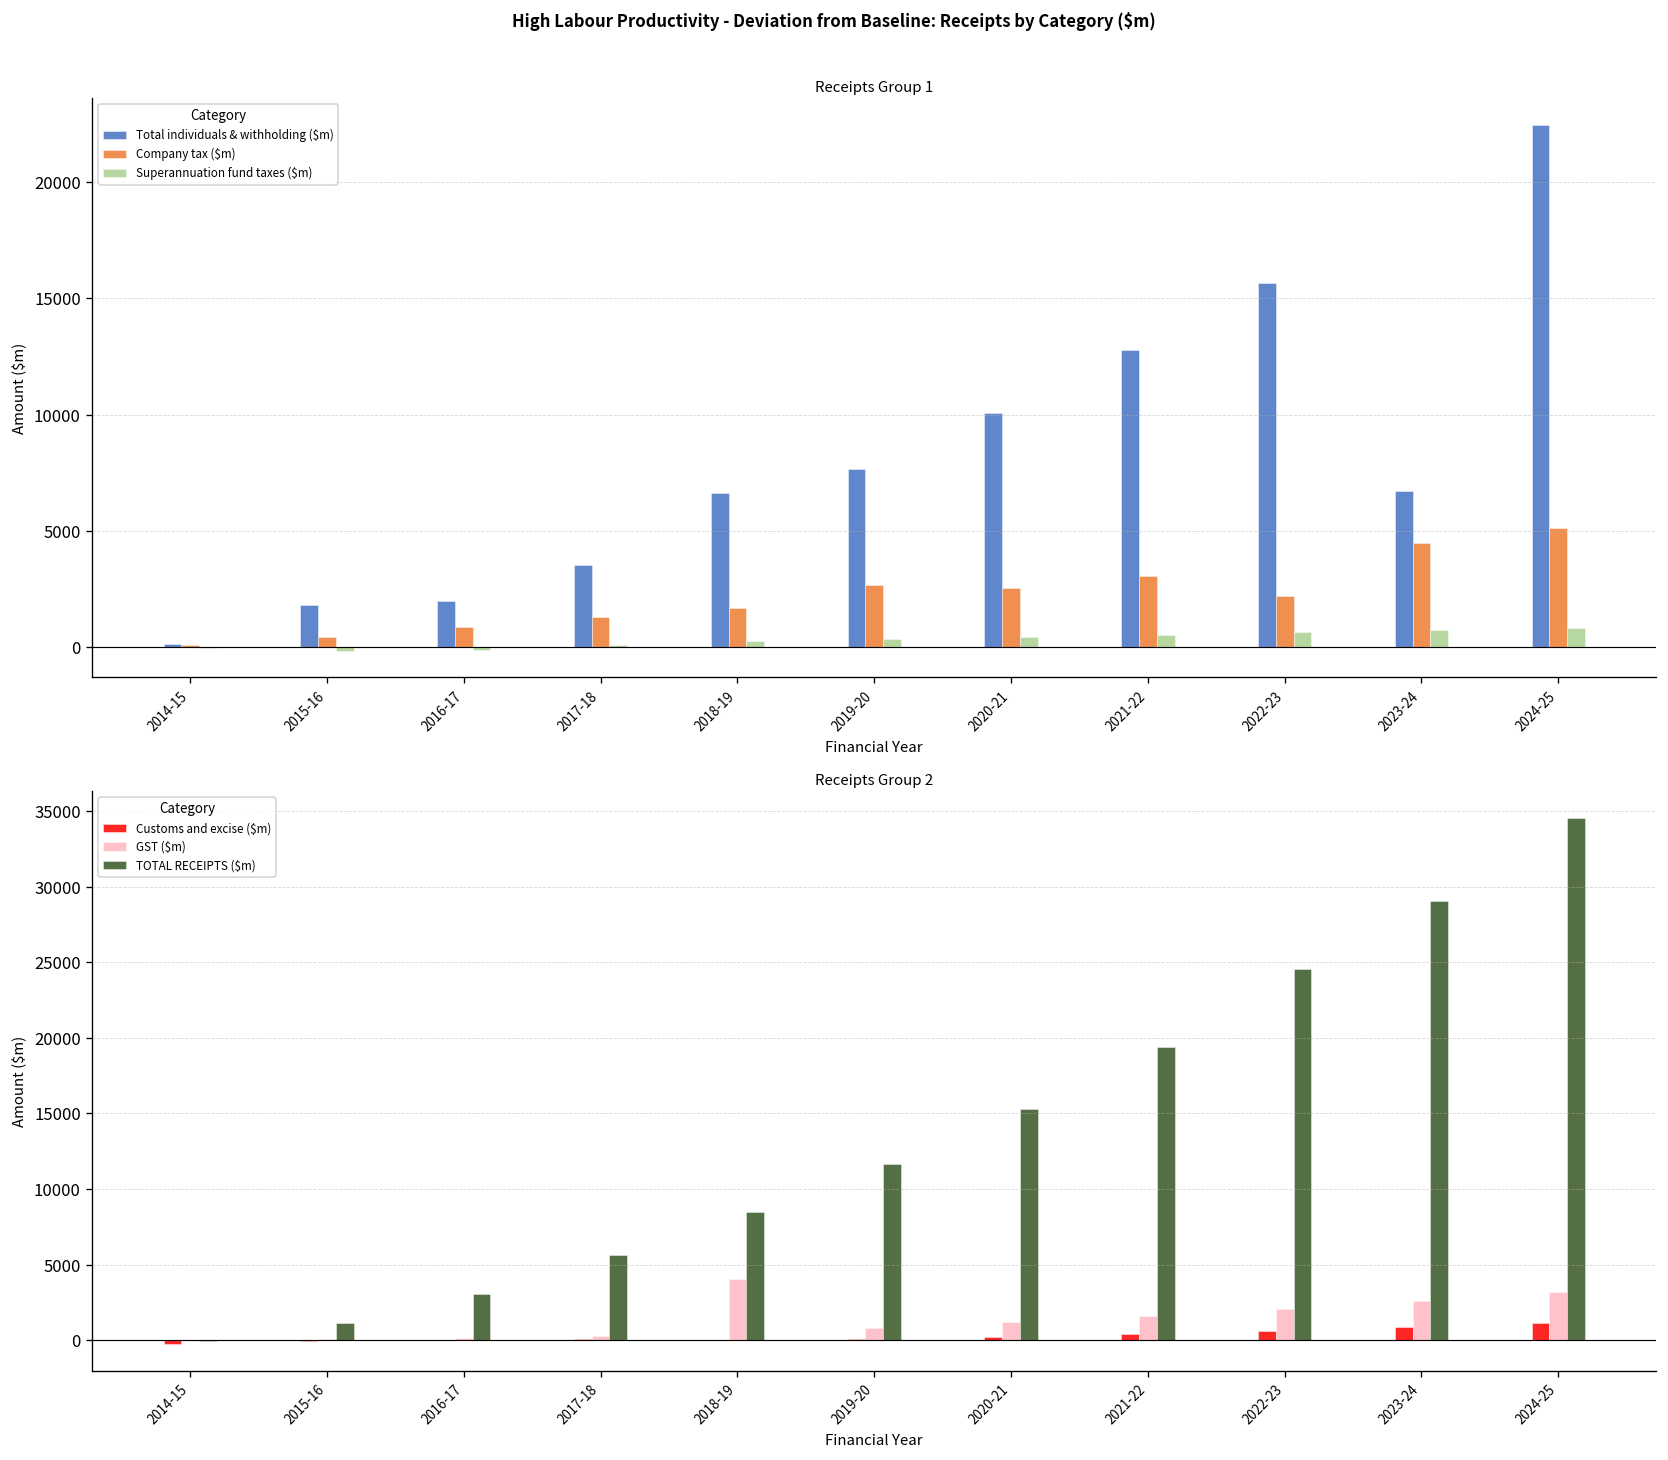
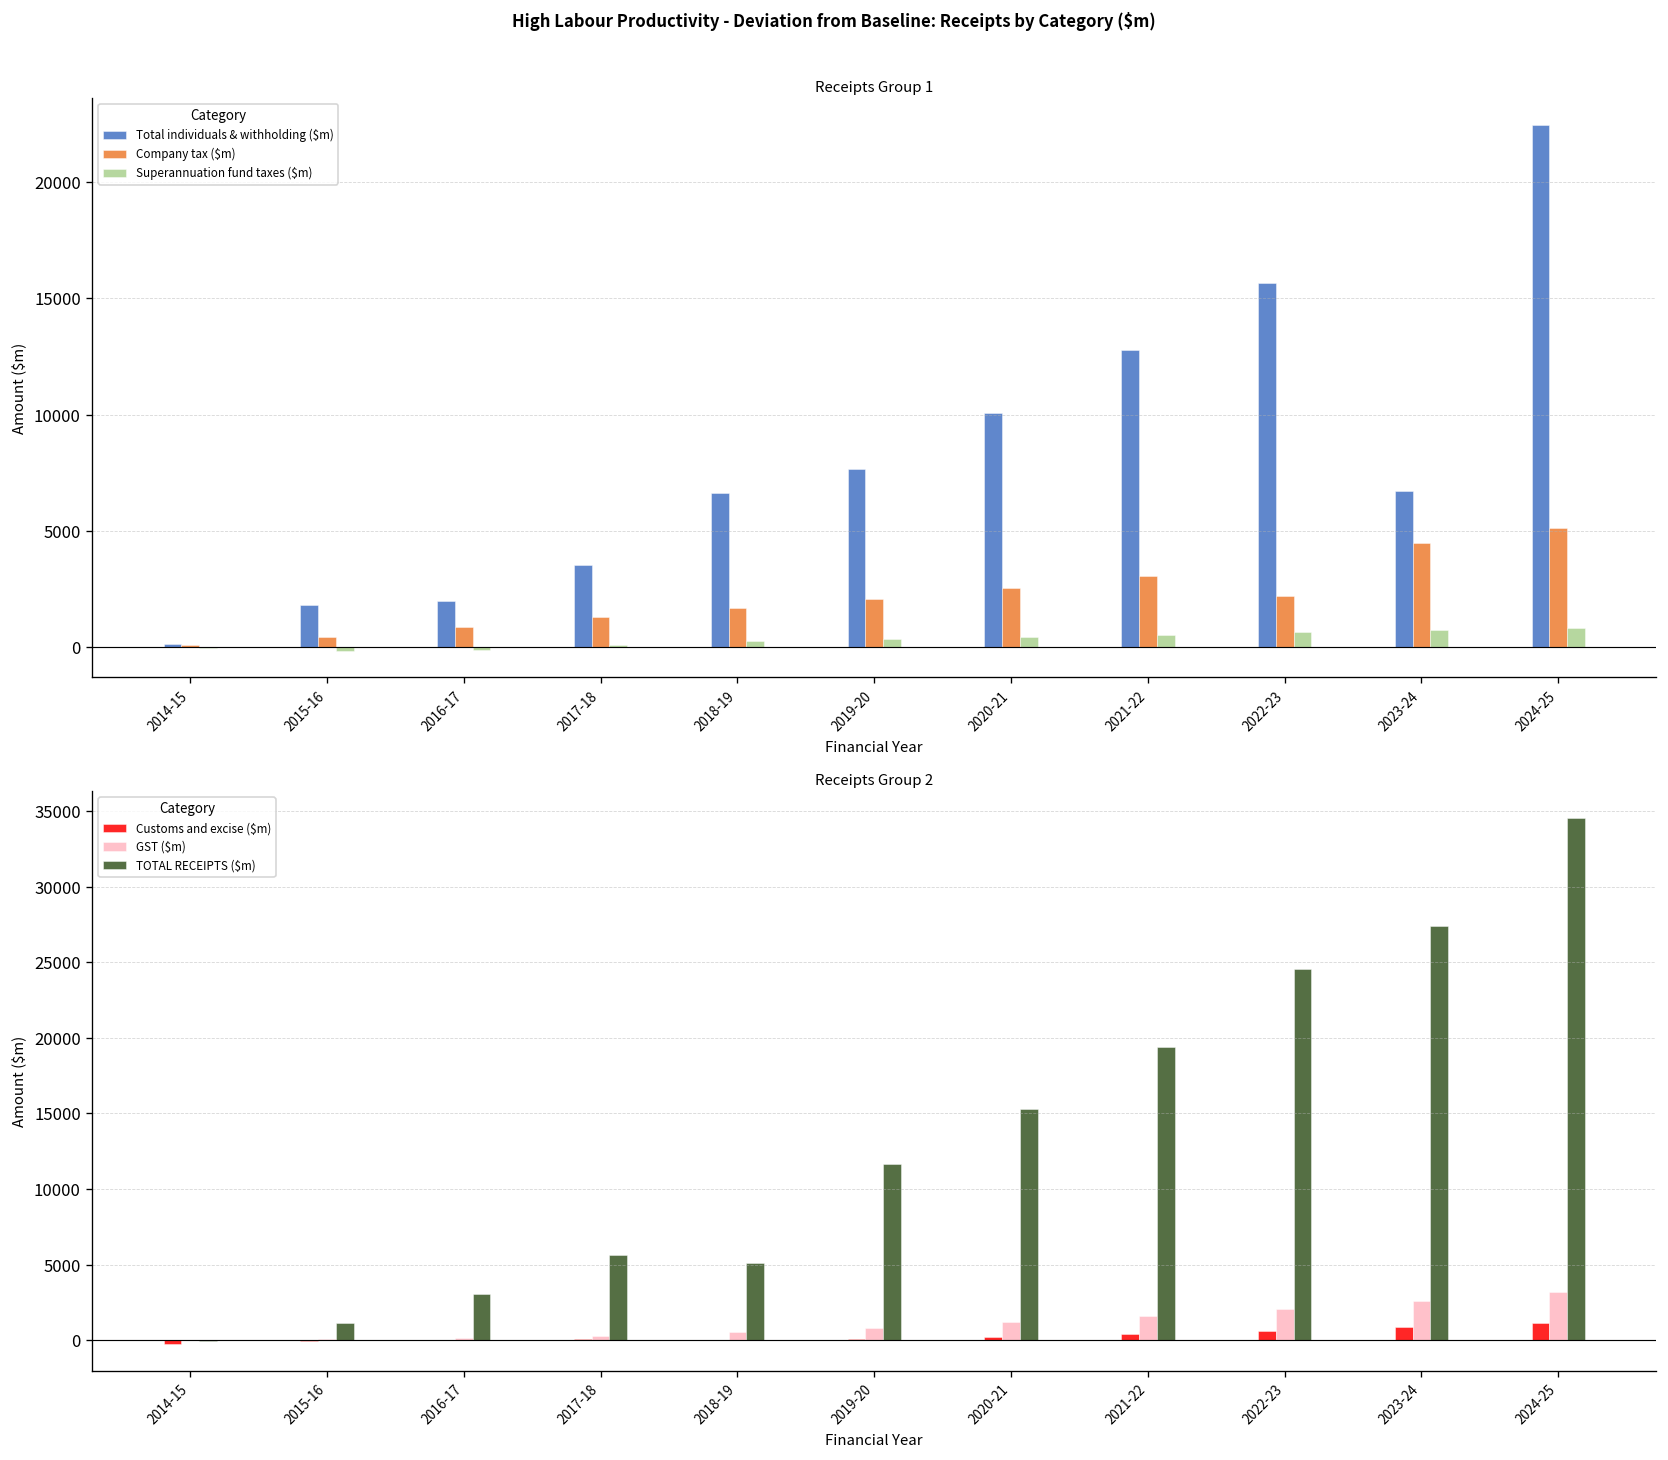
  {
    "Receipts Group 1": {
      "Total individuals & withholding ($m)": {
        "2015-16": 1800,
        "2016-17": 2000,
        "2017-18": 3500,
        "2018-19": 6600,
        "2019-20": 7600,
        "2020-21": 10100,
        "2021-22": 12800,
        "2022-23": 15600,
        "2023-24": 6700,
        "2024-25": 22500
      },
      "Company tax ($m)": {
        "2015-16": 400,
        "2016-17": 900,
        "2017-18": 1300,
        "2018-19": 1700,
-       "2019-20": 2700,
+       "2019-20": 2100,
        "2020-21": 2500,
        "2021-22": 3100,
        "2022-23": 2200,
        "2023-24": 4500,
        "2024-25": 5100
      },
      "Superannuation fund taxes ($m)": {
        "2015-16": -200,
        "2018-19": 300,
        "2019-20": 400,
        "2020-21": 500,
        "2021-22": 500,
        "2022-23": 600,
        "2023-24": 700,
        "2024-25": 800
      }
    },
    "Receipts Group 2": {
      "Customs and excise ($m)": {
        "2014-15": -300,
        "2020-21": 200,
        "2021-22": 400,
        "2022-23": 600,
        "2023-24": 900,
        "2024-25": 1100
      },
      "GST ($m)": {
        "2017-18": 300,
-       "2018-19": 4000,
+       "2018-19": 500,
        "2019-20": 800,
        "2020-21": 1200,
        "2021-22": 1600,
        "2022-23": 2000,
        "2023-24": 2600,
        "2024-25": 3200
      },
      "TOTAL RECEIPTS ($m)": {
        "2015-16": 1200,
        "2016-17": 3100,
        "2017-18": 5600,
-       "2018-19": 8500,
+       "2018-19": 5100,
        "2019-20": 11600,
        "2020-21": 15300,
        "2021-22": 19400,
        "2022-23": 24600,
-       "2023-24": 29000,
+       "2023-24": 27400,
        "2024-25": 34600
      }
    }
  }
